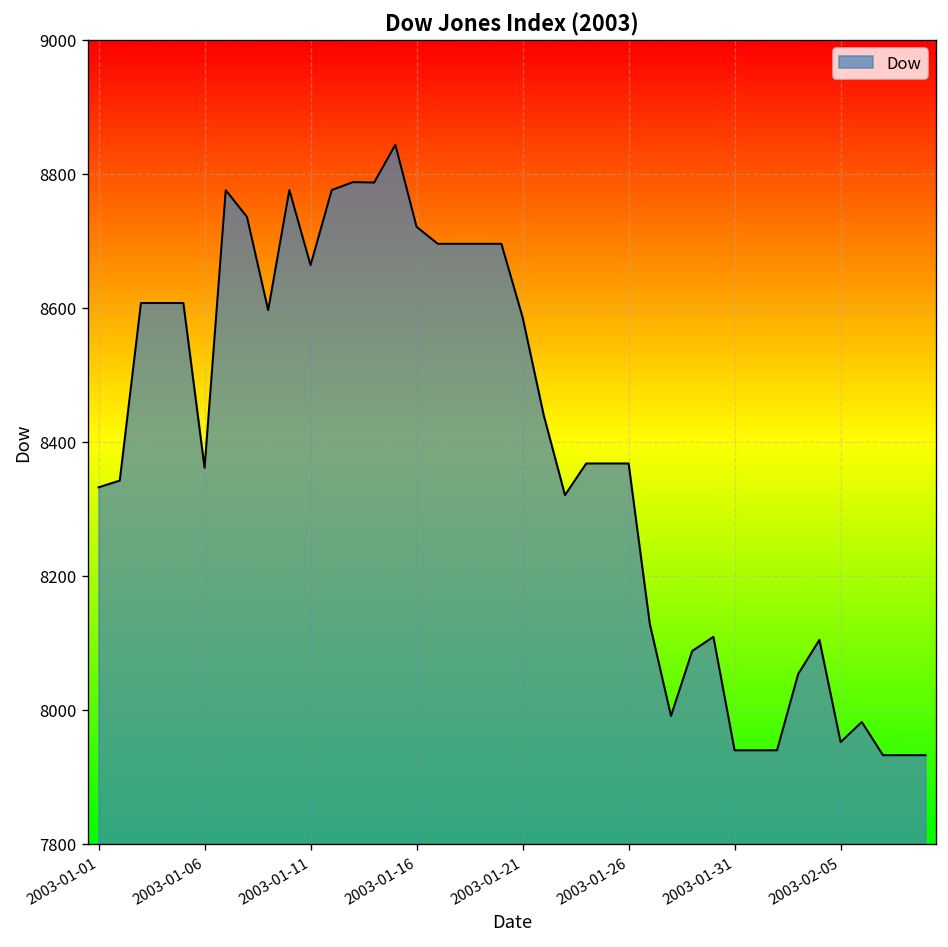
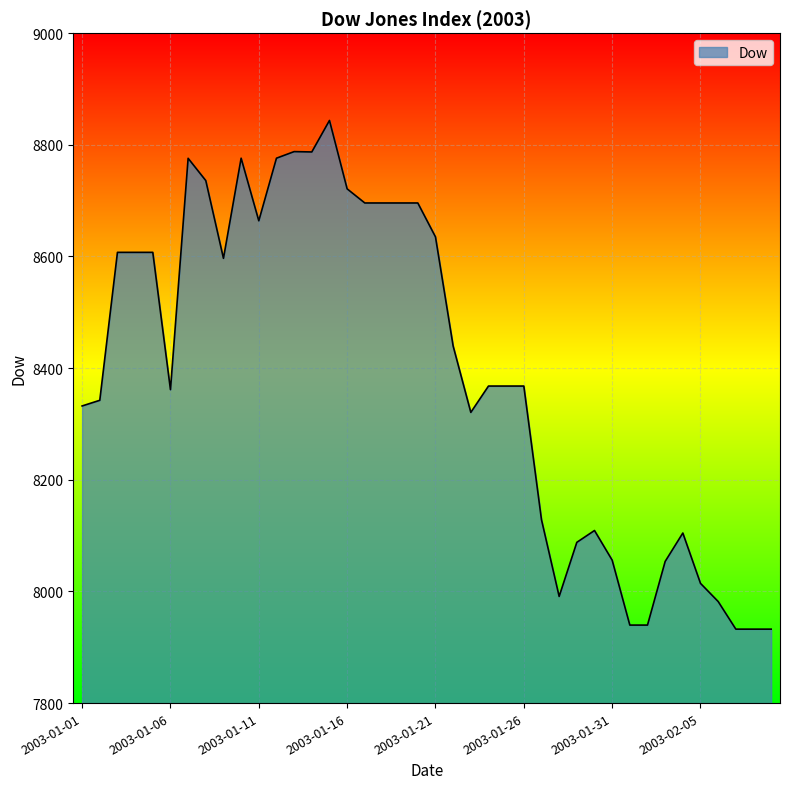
  {
    "2003-01-01": 8330,
    "2003-01-06": 8360,
    "2003-01-11": 8660,
    "2003-01-16": 8720,
-   "2003-01-21": 8590,
+   "2003-01-21": 8640,
    "2003-01-26": 8370,
-   "2003-01-31": 7940,
-   "2003-02-05": 7950
+   "2003-01-31": 8060,
+   "2003-02-05": 8010
  }
